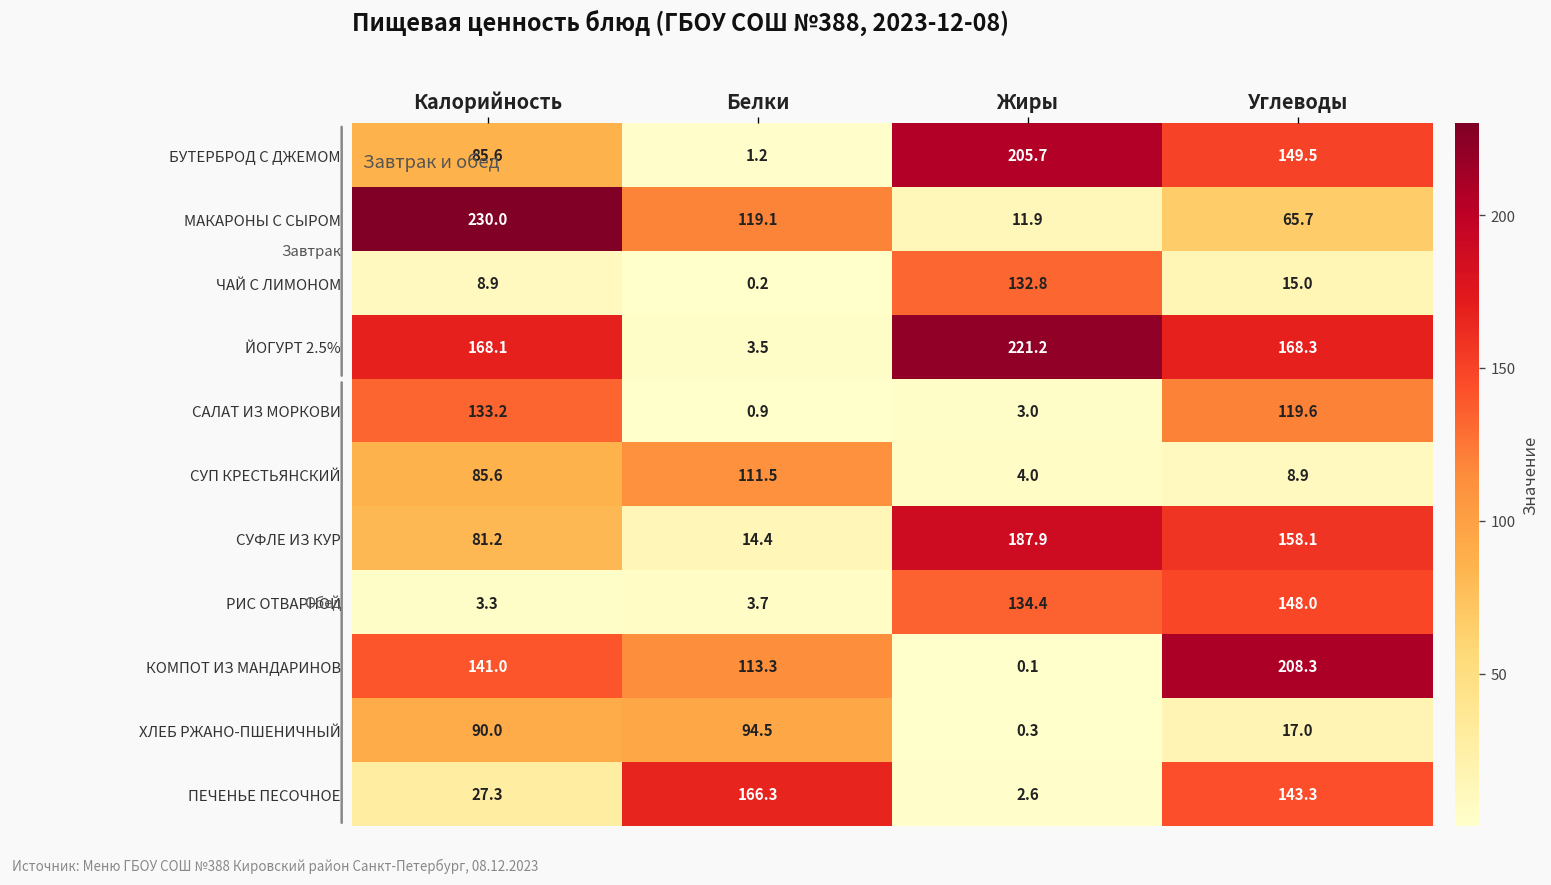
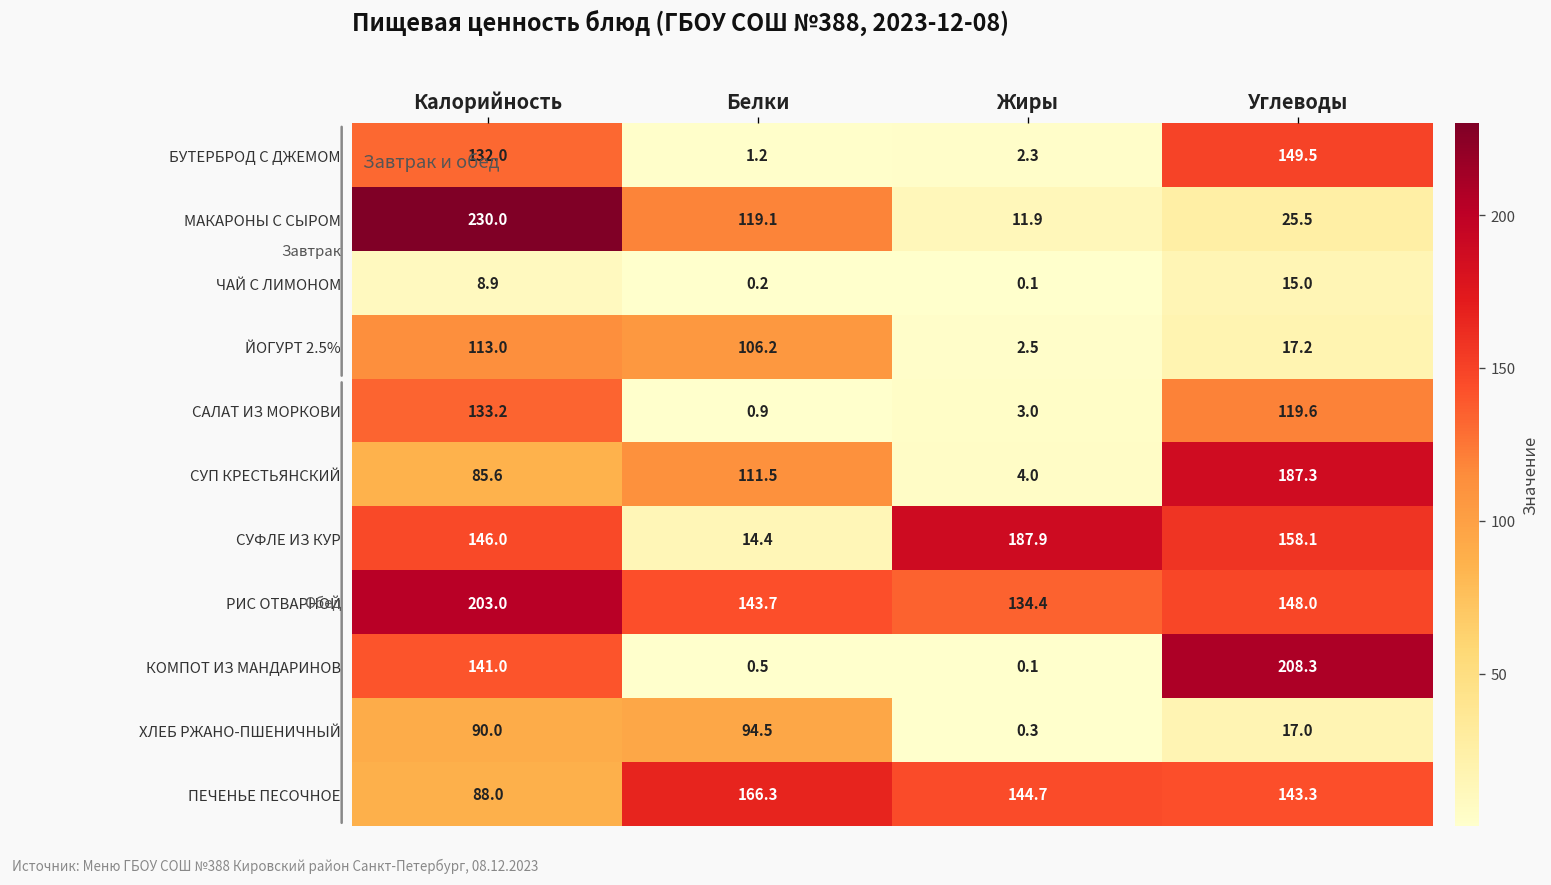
  {
    "БУТЕРБРОД С ДЖЕМОМ": {
-     "Калорийность": 85.6,
+     "Калорийность": 132.0,
      "Белки": 1.2,
-     "Жиры": 205.7,
+     "Жиры": 2.3,
      "Углеводы": 149.5
    },
    "МАКАРОНЫ С СЫРОМ": {
      "Калорийность": 230.0,
      "Белки": 119.1,
      "Жиры": 11.9,
-     "Углеводы": 65.7
+     "Углеводы": 25.5
    },
    "ЧАЙ С ЛИМОНОМ": {
      "Калорийность": 8.9,
      "Белки": 0.2,
-     "Жиры": 132.8,
+     "Жиры": 0.1,
      "Углеводы": 15.0
    },
    "ЙОГУРТ 2.5%": {
-     "Калорийность": 168.1,
-     "Белки": 3.5,
-     "Жиры": 221.2,
-     "Углеводы": 168.3
+     "Калорийность": 113.0,
+     "Белки": 106.2,
+     "Жиры": 2.5,
+     "Углеводы": 17.2
    },
    "САЛАТ ИЗ МОРКОВИ": {
      "Калорийность": 133.2,
      "Белки": 0.9,
      "Жиры": 3.0,
      "Углеводы": 119.6
    },
    "СУП КРЕСТЬЯНСКИЙ": {
      "Калорийность": 85.6,
      "Белки": 111.5,
      "Жиры": 4.0,
-     "Углеводы": 8.9
+     "Углеводы": 187.3
    },
    "СУФЛЕ ИЗ КУР": {
-     "Калорийность": 81.2,
+     "Калорийность": 146.0,
      "Белки": 14.4,
      "Жиры": 187.9,
      "Углеводы": 158.1
    },
    "РИС ОТВАРНОЙ": {
-     "Калорийность": 3.3,
-     "Белки": 3.7,
+     "Калорийность": 203.0,
+     "Белки": 143.7,
      "Жиры": 134.4,
      "Углеводы": 148.0
    },
    "КОМПОТ ИЗ МАНДАРИНОВ": {
      "Калорийность": 141.0,
-     "Белки": 113.3,
+     "Белки": 0.5,
      "Жиры": 0.1,
      "Углеводы": 208.3
    },
    "ХЛЕБ РЖАНО-ПШЕНИЧНЫЙ": {
      "Калорийность": 90.0,
      "Белки": 94.5,
      "Жиры": 0.3,
      "Углеводы": 17.0
    },
    "ПЕЧЕНЬЕ ПЕСОЧНОЕ": {
-     "Калорийность": 27.3,
+     "Калорийность": 88.0,
      "Белки": 166.3,
-     "Жиры": 2.6,
+     "Жиры": 144.7,
      "Углеводы": 143.3
    }
  }
